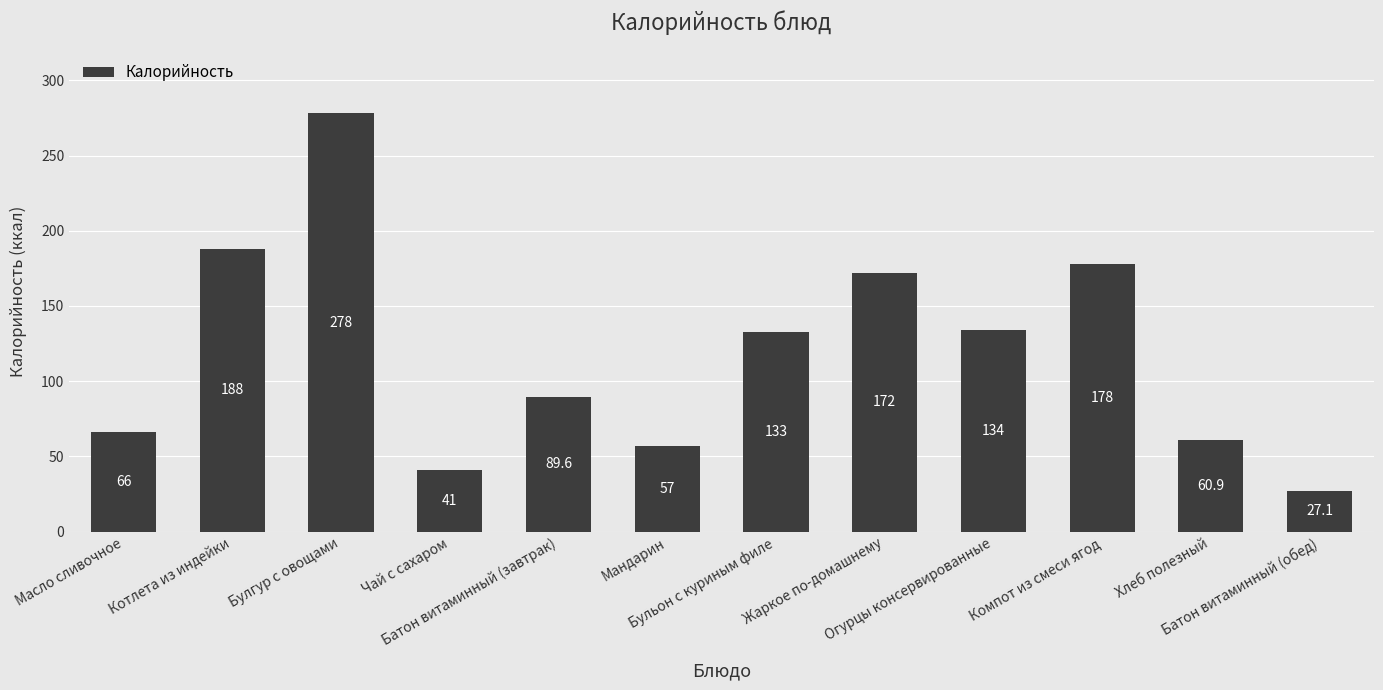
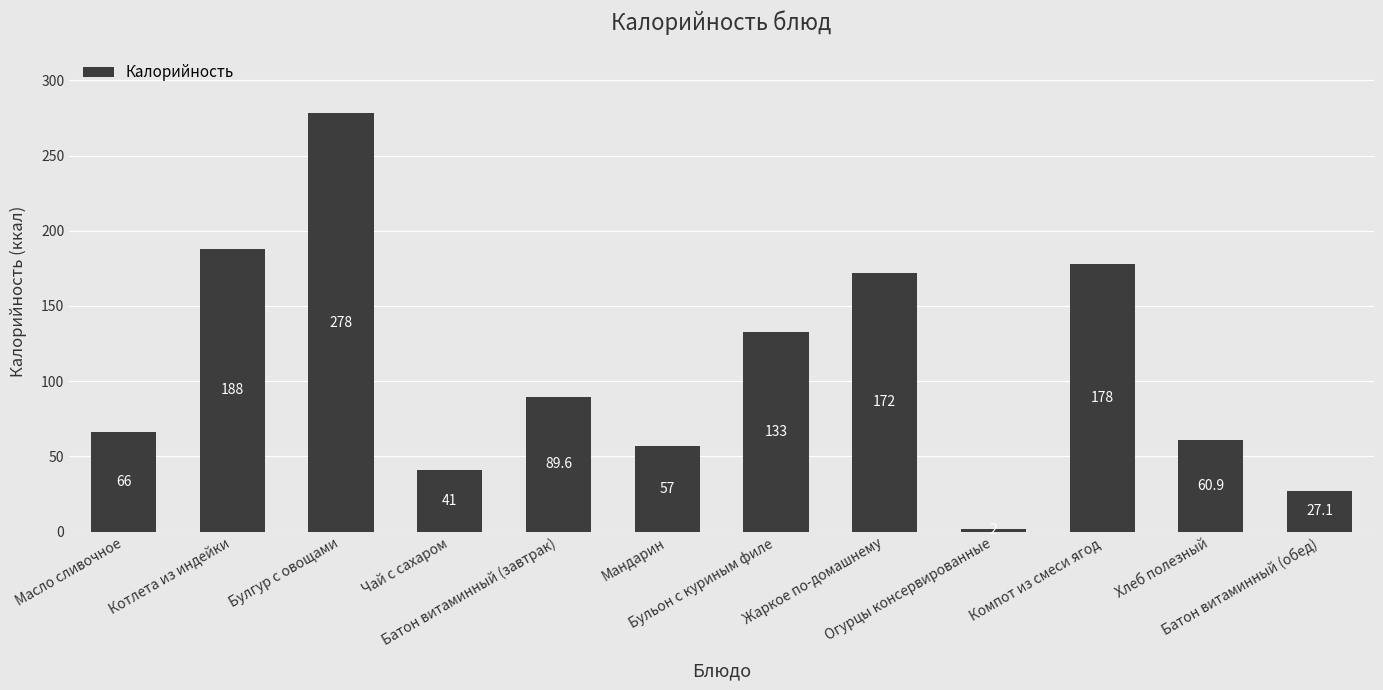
  {
-   "Огурцы консервированные": 134
+   "Огурцы консервированные": 2
  }
